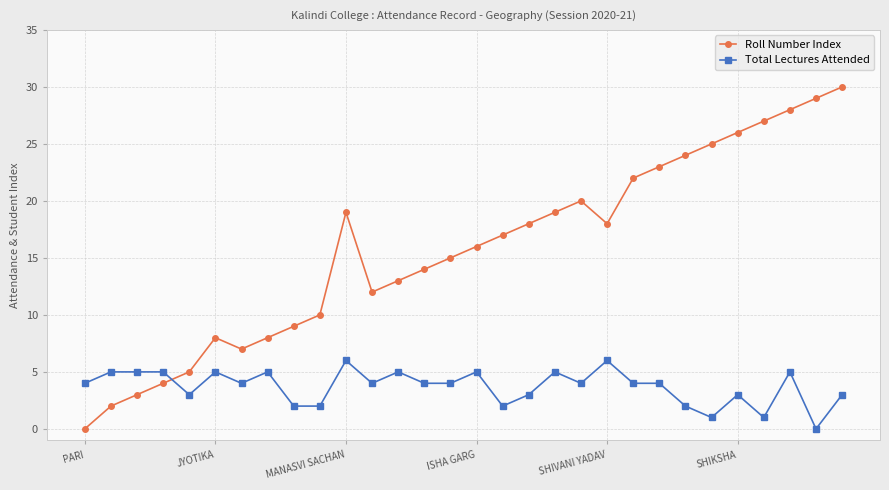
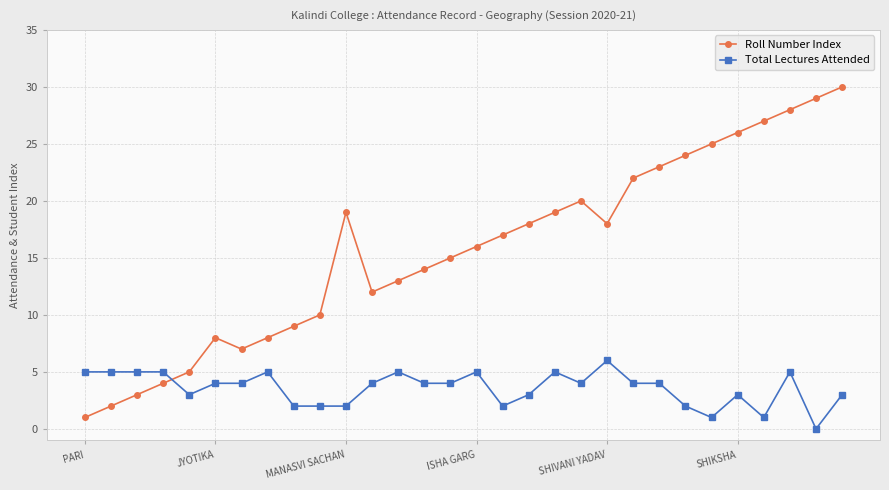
  {
    "Roll Number Index": {
-     "PARI": 0,
+     "PARI": 1,
      "JYOTIKA": 8,
      "MANASVI SACHAN": 19,
      "ISHA GARG": 16,
      "SHIVANI YADAV": 18,
      "SHIKSHA": 26
    },
    "Total Lectures Attended": {
-     "PARI": 4,
-     "JYOTIKA": 5,
-     "MANASVI SACHAN": 6,
+     "PARI": 5,
+     "JYOTIKA": 4,
+     "MANASVI SACHAN": 2,
      "ISHA GARG": 5,
      "SHIVANI YADAV": 6,
      "SHIKSHA": 3
    }
  }
